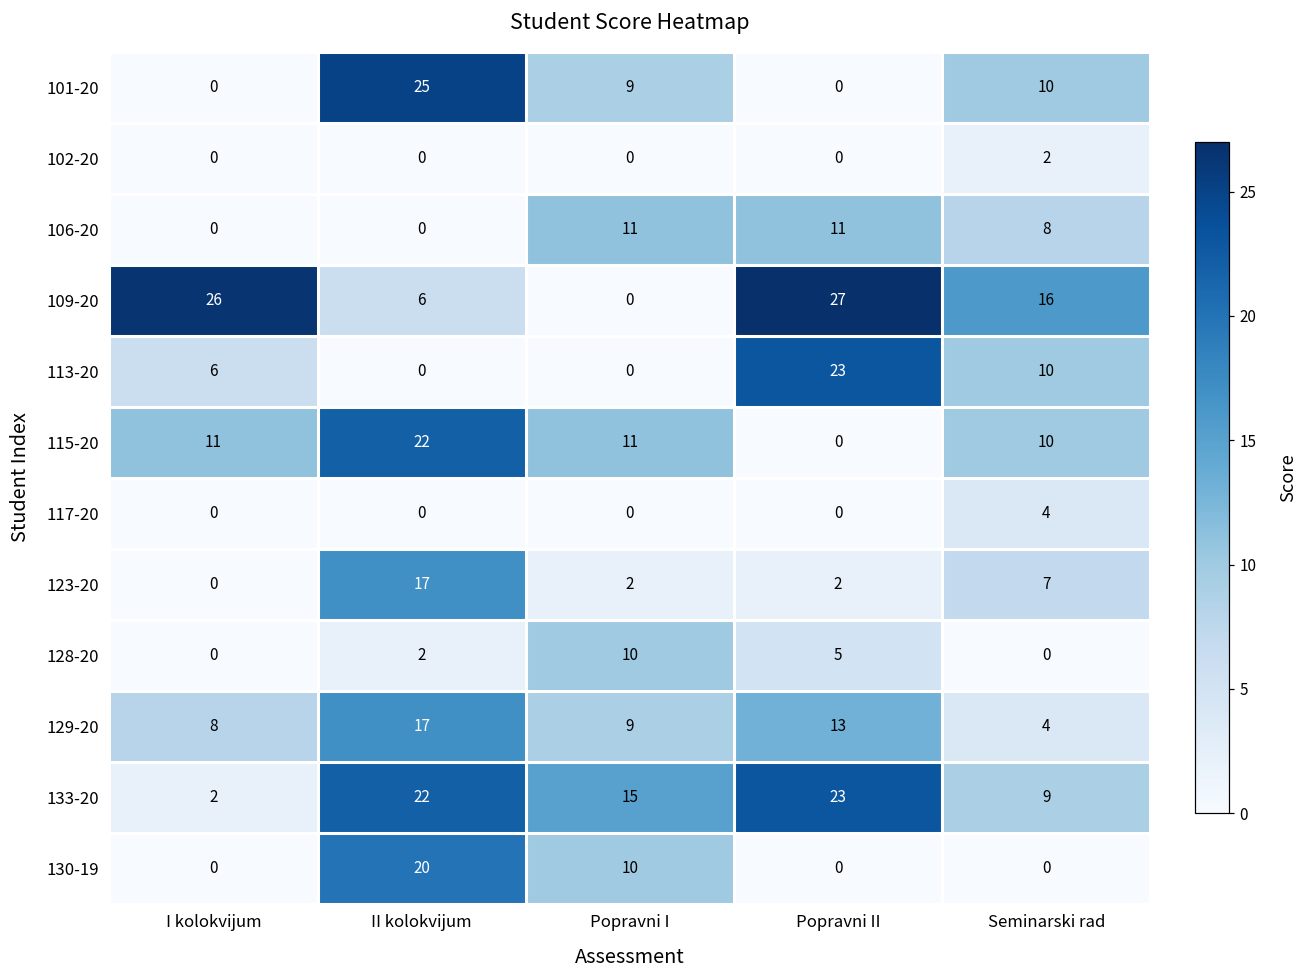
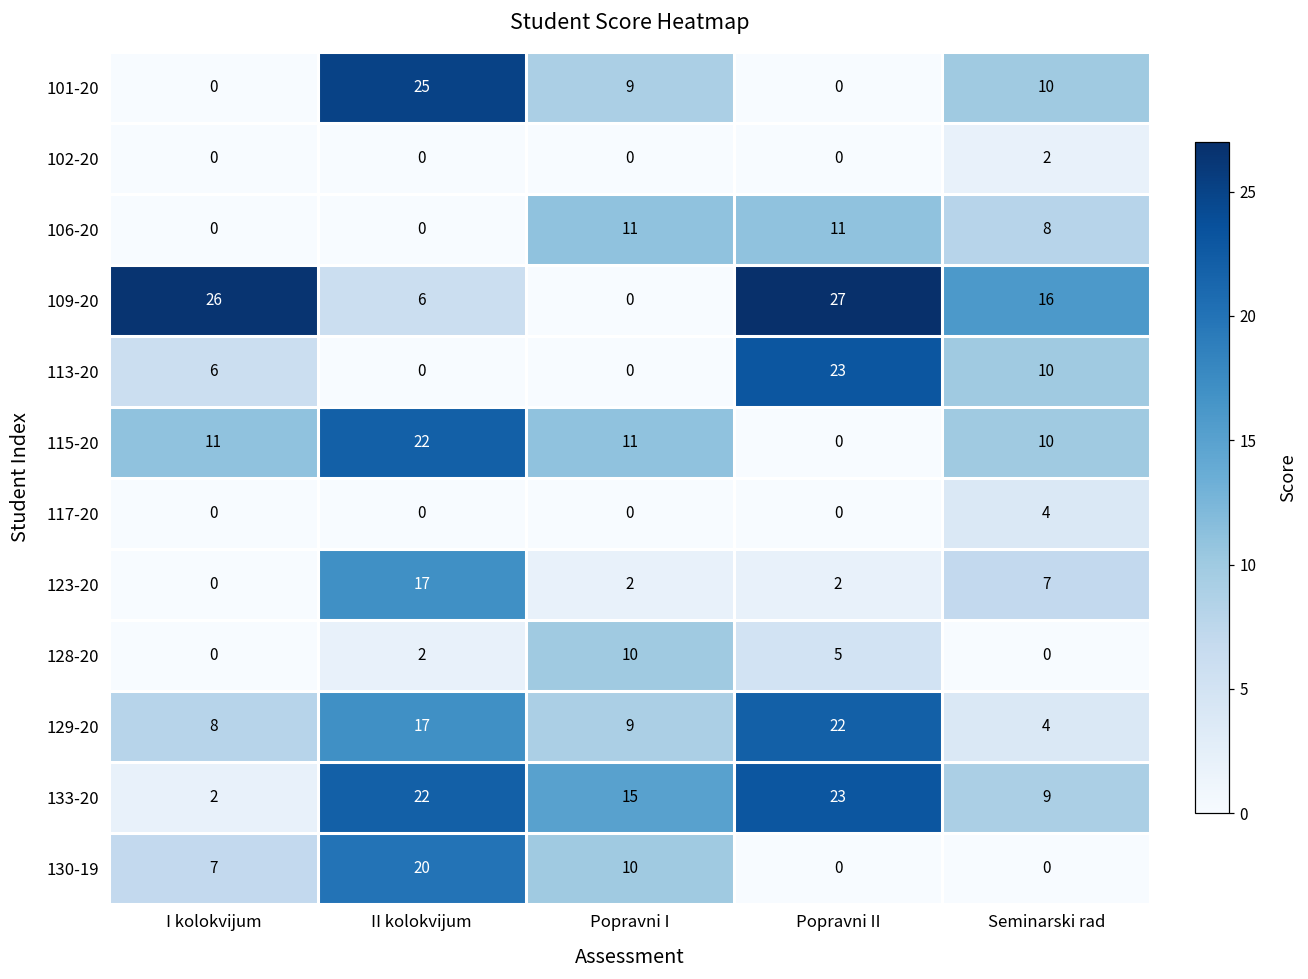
  {
    "101-20": {
      "I kolokvijum": 0,
      "II kolokvijum": 25,
      "Popravni I": 9,
      "Popravni II": 0,
      "Seminarski rad": 10
    },
    "102-20": {
      "I kolokvijum": 0,
      "II kolokvijum": 0,
      "Popravni I": 0,
      "Popravni II": 0,
      "Seminarski rad": 2
    },
    "106-20": {
      "I kolokvijum": 0,
      "II kolokvijum": 0,
      "Popravni I": 11,
      "Popravni II": 11,
      "Seminarski rad": 8
    },
    "109-20": {
      "I kolokvijum": 26,
      "II kolokvijum": 6,
      "Popravni I": 0,
      "Popravni II": 27,
      "Seminarski rad": 16
    },
    "113-20": {
      "I kolokvijum": 6,
      "II kolokvijum": 0,
      "Popravni I": 0,
      "Popravni II": 23,
      "Seminarski rad": 10
    },
    "115-20": {
      "I kolokvijum": 11,
      "II kolokvijum": 22,
      "Popravni I": 11,
      "Popravni II": 0,
      "Seminarski rad": 10
    },
    "117-20": {
      "I kolokvijum": 0,
      "II kolokvijum": 0,
      "Popravni I": 0,
      "Popravni II": 0,
      "Seminarski rad": 4
    },
    "123-20": {
      "I kolokvijum": 0,
      "II kolokvijum": 17,
      "Popravni I": 2,
      "Popravni II": 2,
      "Seminarski rad": 7
    },
    "128-20": {
      "I kolokvijum": 0,
      "II kolokvijum": 2,
      "Popravni I": 10,
      "Popravni II": 5,
      "Seminarski rad": 0
    },
    "129-20": {
      "I kolokvijum": 8,
      "II kolokvijum": 17,
      "Popravni I": 9,
-     "Popravni II": 13,
+     "Popravni II": 22,
      "Seminarski rad": 4
    },
    "133-20": {
      "I kolokvijum": 2,
      "II kolokvijum": 22,
      "Popravni I": 15,
      "Popravni II": 23,
      "Seminarski rad": 9
    },
    "130-19": {
-     "I kolokvijum": 0,
+     "I kolokvijum": 7,
      "II kolokvijum": 20,
      "Popravni I": 10,
      "Popravni II": 0,
      "Seminarski rad": 0
    }
  }
